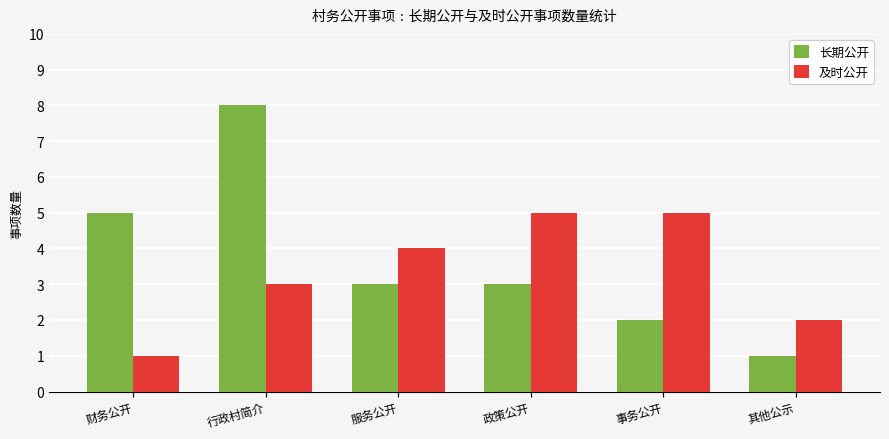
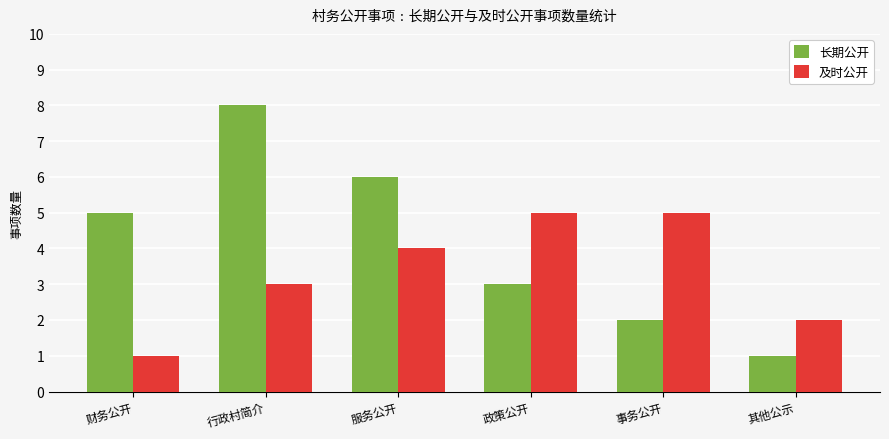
  {
    "长期公开": {
      "财务公开": 5,
      "行政村简介": 8,
-     "服务公开": 3,
+     "服务公开": 6,
      "政策公开": 3,
      "事务公开": 2,
      "其他公示": 1
    },
    "及时公开": {
      "财务公开": 1,
      "行政村简介": 3,
      "服务公开": 4,
      "政策公开": 5,
      "事务公开": 5,
      "其他公示": 2
    }
  }
